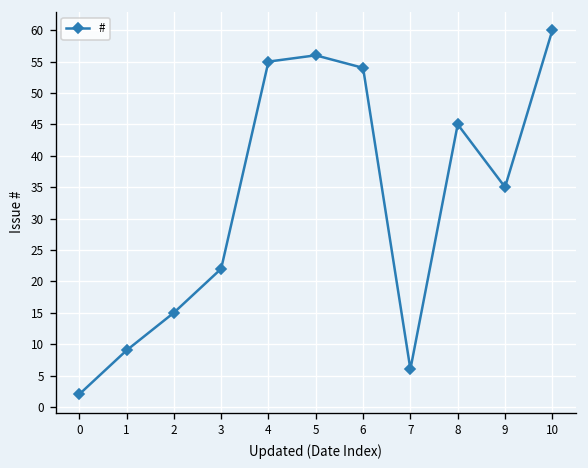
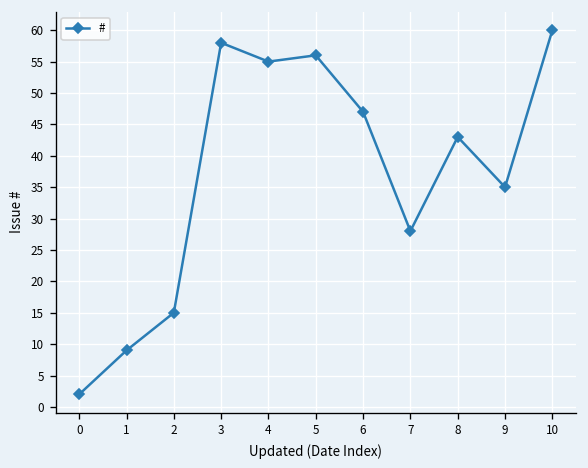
  {
    "0": 2,
    "1": 9,
    "2": 15,
-   "3": 22,
+   "3": 58,
    "4": 55,
    "5": 56,
-   "6": 54,
-   "7": 6,
-   "8": 45,
+   "6": 47,
+   "7": 28,
+   "8": 43,
    "9": 35,
    "10": 60
  }
